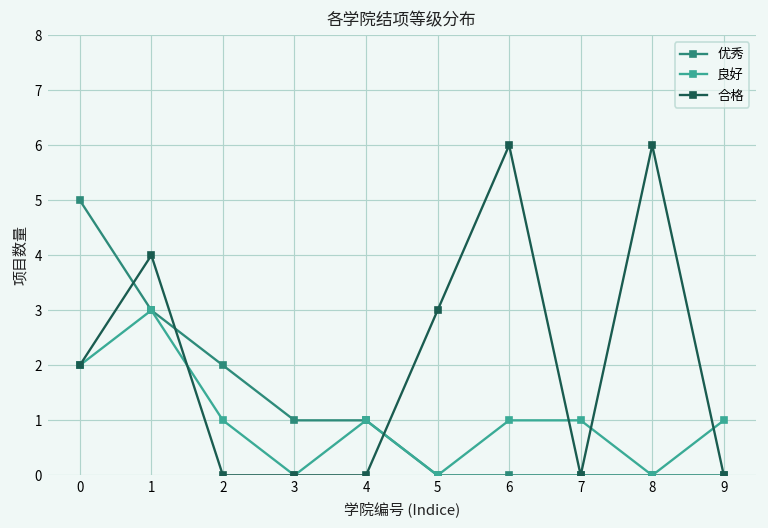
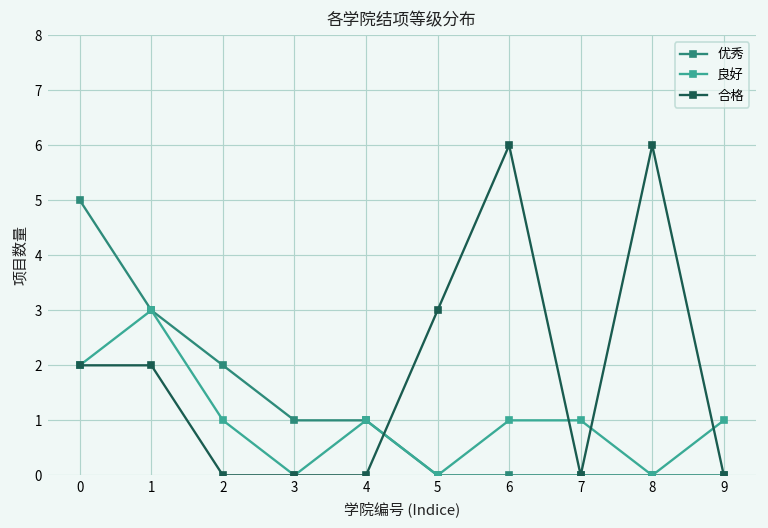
  {
    "合格": {
-     "1": 4,
+     "1": 2,
      "2": 0,
      "4": 0,
      "5": 3,
      "6": 6,
      "8": 6
    }
  }
